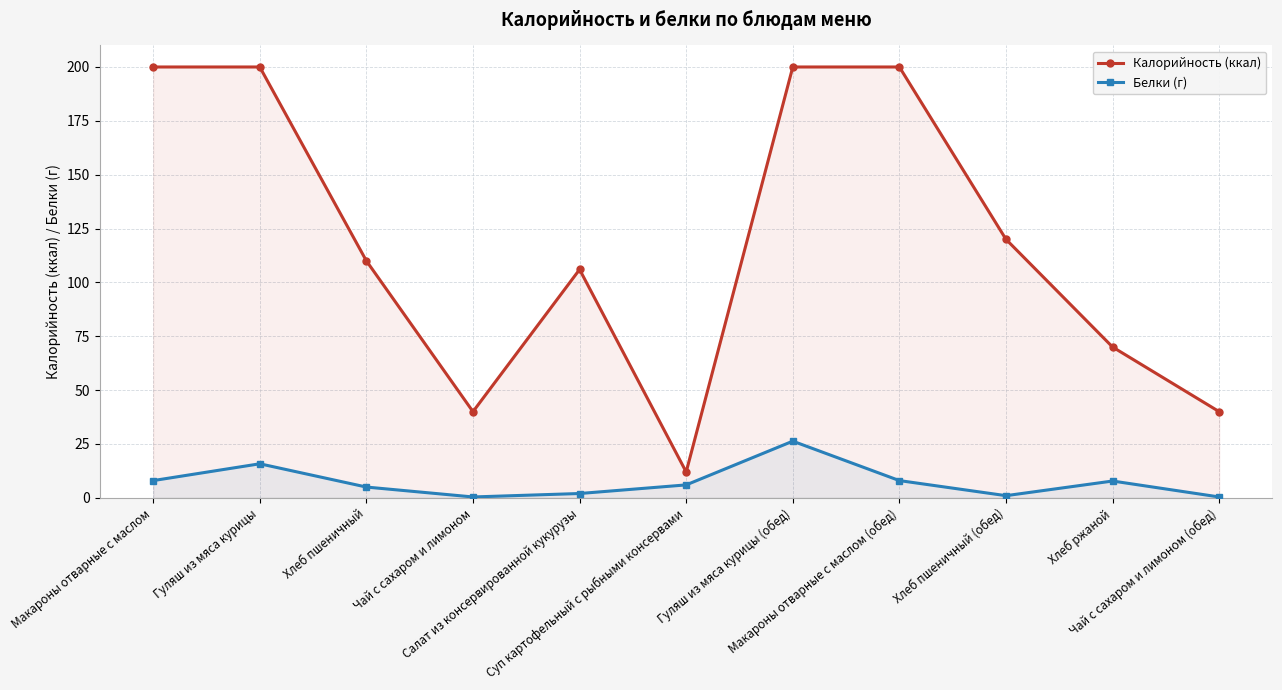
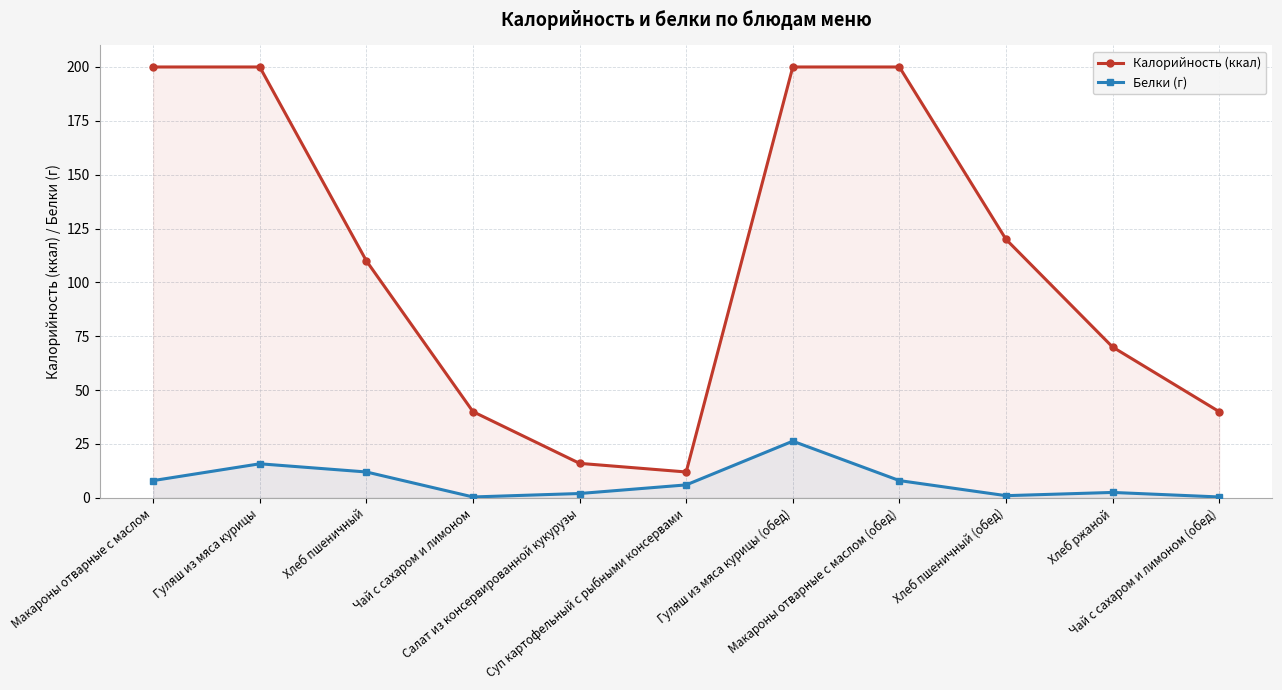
  {
    "Калорийность (ккал)": {
      "Макароны отварные с маслом": 200,
      "Гуляш из мяса курицы": 200,
      "Хлеб пшеничный": 110,
      "Чай с сахаром и лимоном": 40,
-     "Салат из консервированной кукурузы": 106,
+     "Салат из консервированной кукурузы": 16,
      "Суп картофельный с рыбными консервами": 12,
      "Гуляш из мяса курицы (обед)": 200,
      "Макароны отварные с маслом (обед)": 200,
      "Хлеб пшеничный (обед)": 120,
      "Хлеб ржаной": 70,
      "Чай с сахаром и лимоном (обед)": 40
    },
    "Белки (г)": {
      "Макароны отварные с маслом": 8,
      "Гуляш из мяса курицы": 16,
-     "Хлеб пшеничный": 5,
+     "Хлеб пшеничный": 12,
      "Чай с сахаром и лимоном": 0,
      "Салат из консервированной кукурузы": 2,
      "Суп картофельный с рыбными консервами": 6,
      "Гуляш из мяса курицы (обед)": 26,
      "Макароны отварные с маслом (обед)": 8,
      "Хлеб пшеничный (обед)": 1,
-     "Хлеб ржаной": 8,
+     "Хлеб ржаной": 3,
      "Чай с сахаром и лимоном (обед)": 0
    }
  }
